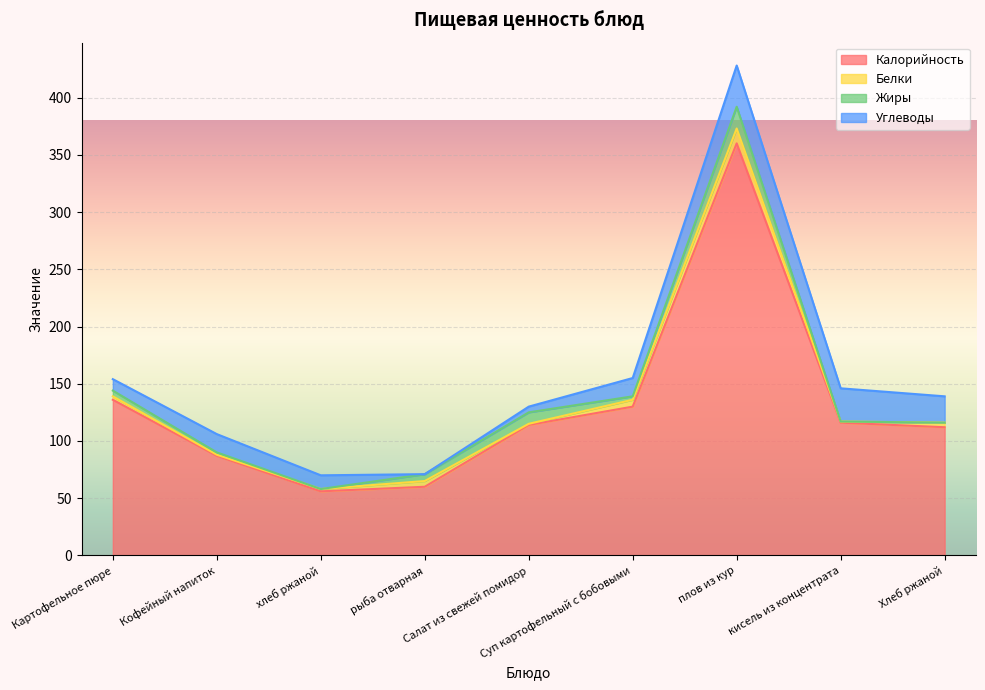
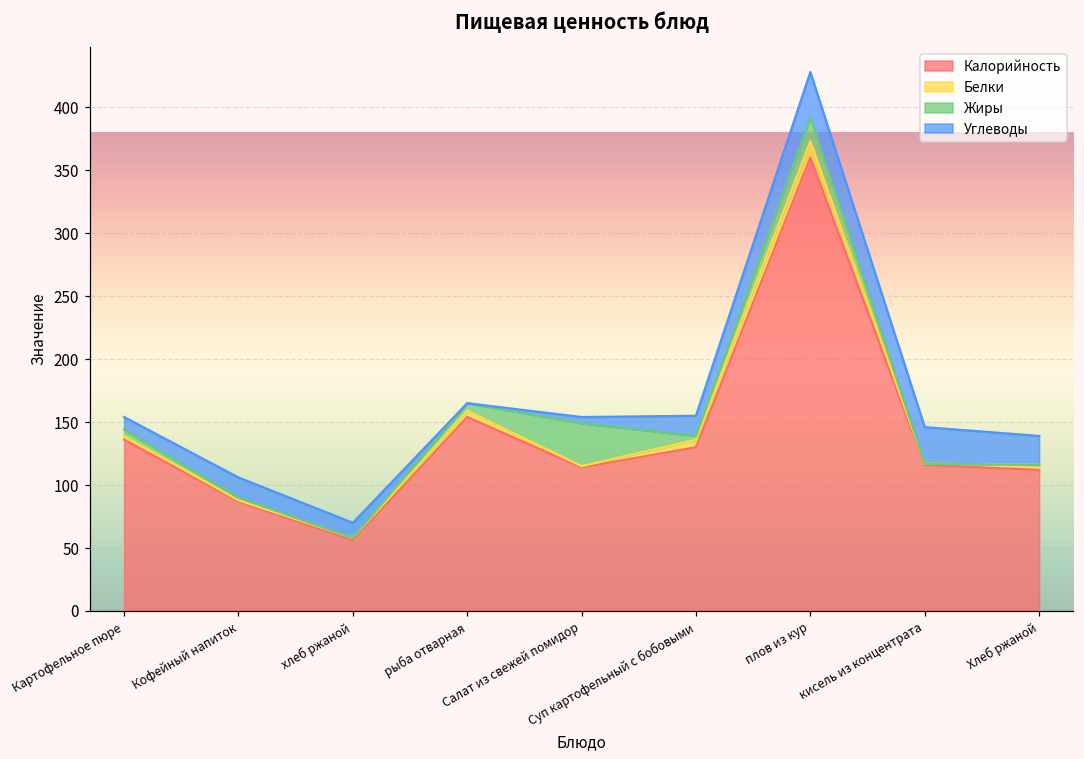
  {
    "Калорийность": {
      "Картофельное пюре": 136,
-     "рыба отварная": 60,
+     "рыба отварная": 154,
      "Суп картофельный с бобовыми": 130,
      "плов из кур": 360,
      "Хлеб ржаной": 112
    },
    "Белки": {
      "Картофельное пюре": 3,
      "рыба отварная": 5,
      "Суп картофельный с бобовыми": 6,
      "плов из кур": 13
    },
    "Жиры": {
      "Картофельное пюре": 5,
-     "Салат из свежей помидор": 10,
+     "Салат из свежей помидор": 34,
      "Суп картофельный с бобовыми": 3,
      "плов из кур": 19
    },
    "Углеводы": {
      "Картофельное пюре": 10,
      "Кофейный напиток": 16,
      "хлеб ржаной": 12,
      "Салат из свежей помидор": 5,
      "Суп картофельный с бобовыми": 16,
      "плов из кур": 36,
      "кисель из концентрата": 29,
      "Хлеб ржаной": 23
    }
  }
